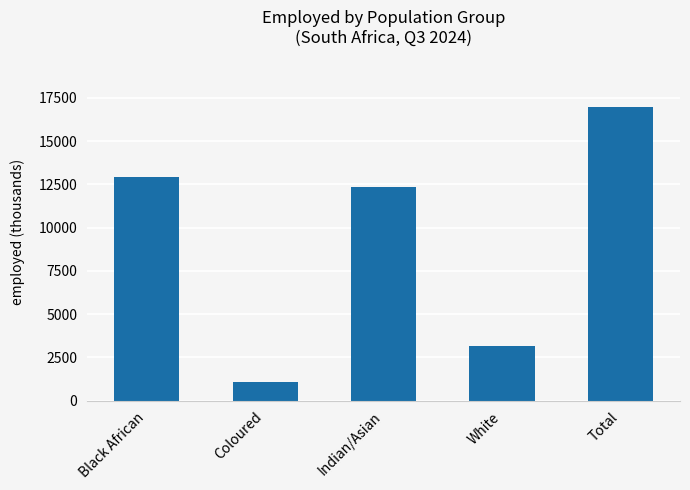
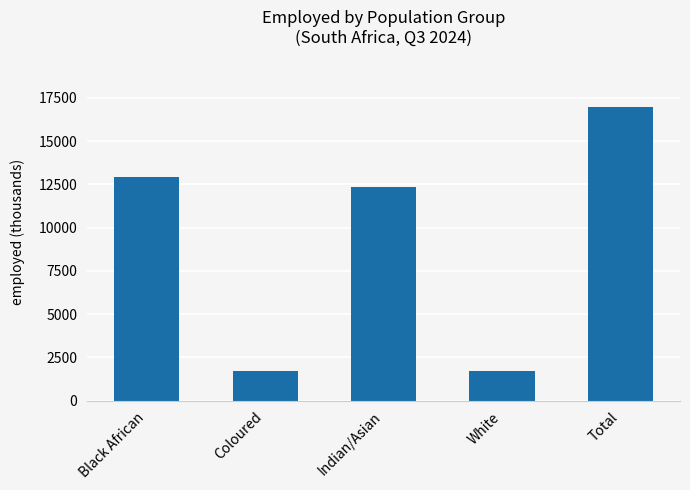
  {
    "Black African": 12900,
-   "Coloured": 1100,
+   "Coloured": 1700,
    "Indian/Asian": 12300,
-   "White": 3200,
+   "White": 1700,
    "Total": 16900
  }
